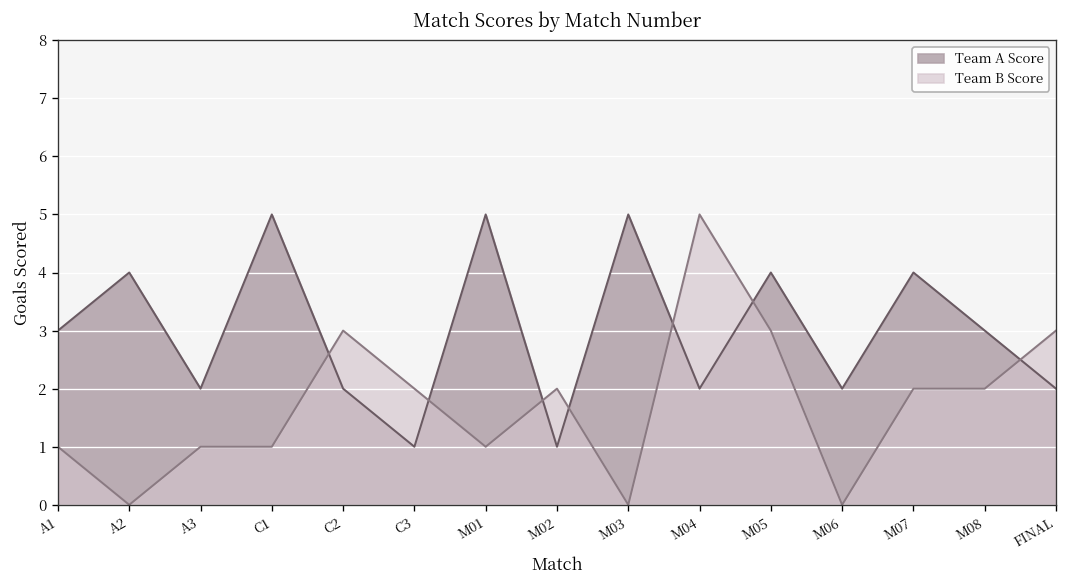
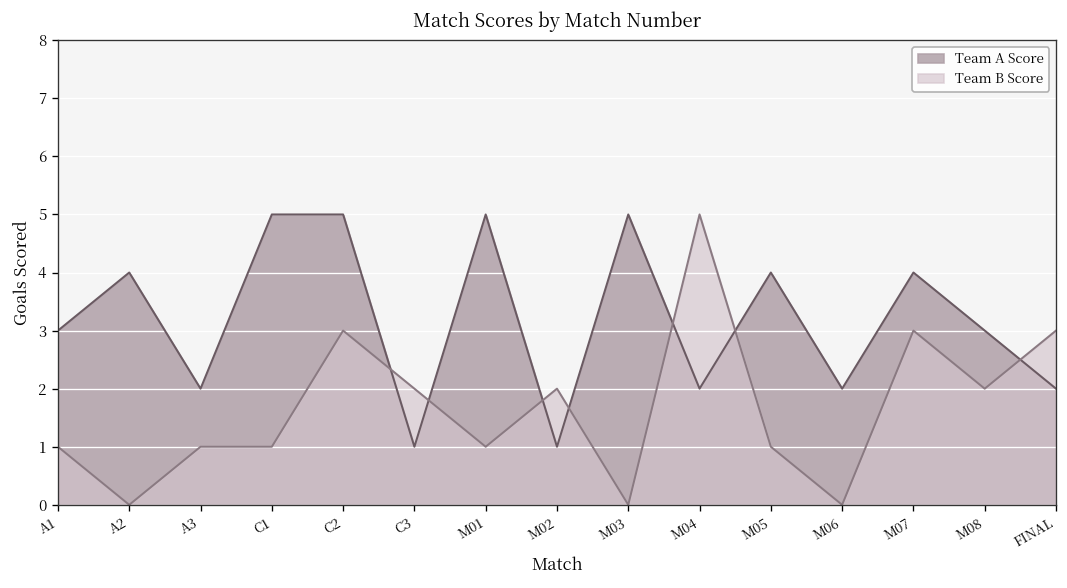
  {
    "Team A Score": {
      "A1": 3,
      "A2": 4,
      "A3": 2,
      "C1": 5,
-     "C2": 2,
+     "C2": 5,
      "C3": 1,
      "M01": 5,
      "M02": 1,
      "M03": 5,
      "M04": 2,
      "M05": 4,
      "M06": 2,
      "M07": 4,
      "M08": 3,
      "FINAL": 2
    },
    "Team B Score": {
      "A1": 1,
      "A2": 0,
      "A3": 1,
      "C1": 1,
      "C2": 3,
      "C3": 2,
      "M01": 1,
      "M02": 2,
      "M03": 0,
      "M04": 5,
-     "M05": 3,
+     "M05": 1,
      "M06": 0,
-     "M07": 2,
+     "M07": 3,
      "M08": 2,
      "FINAL": 3
    }
  }
